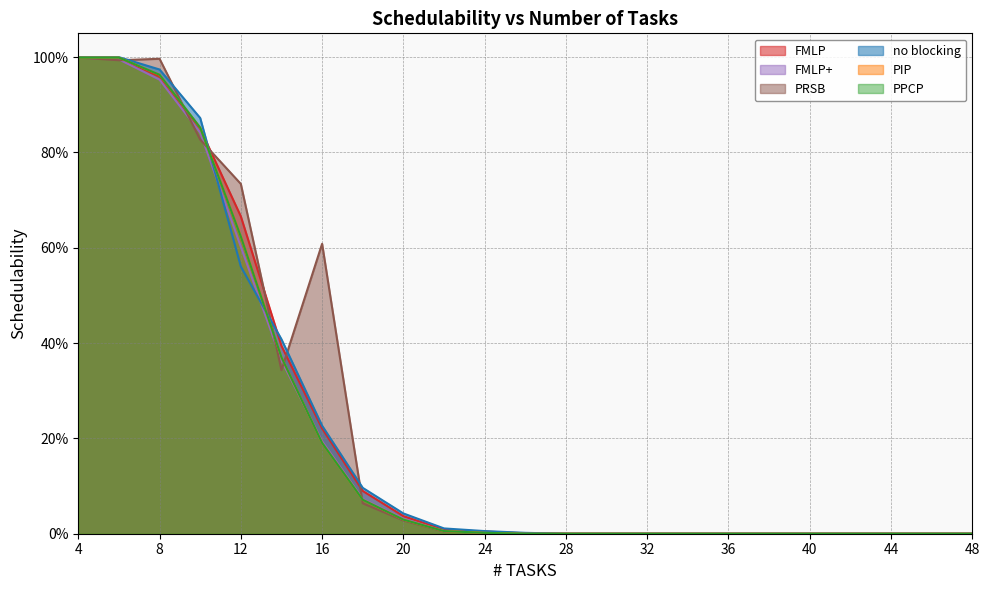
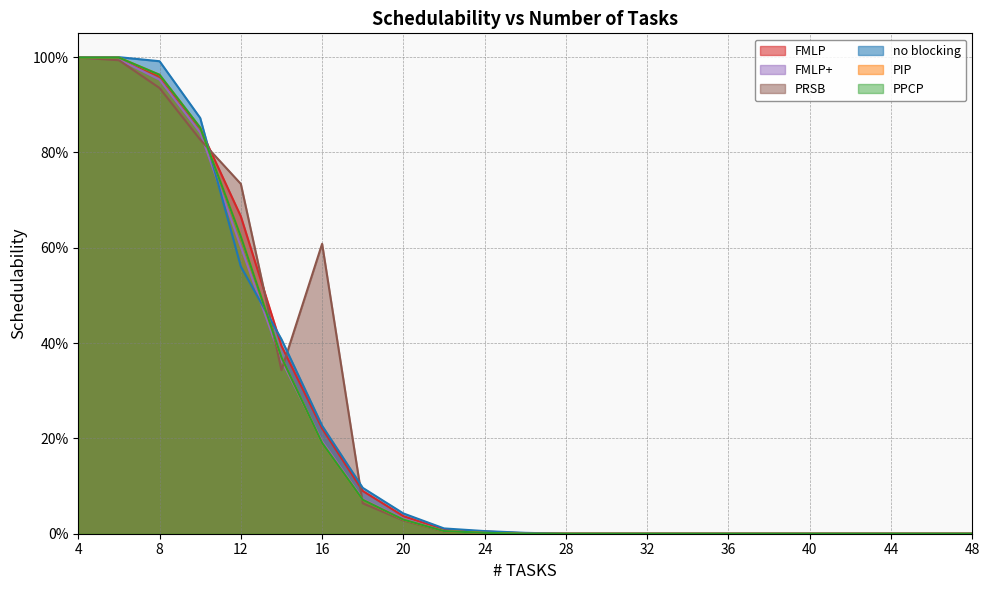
  {
    "FMLP": {
      "12": "67%",
      "16": "22%",
      "20": "4%"
    },
    "FMLP+": {
      "8": "95%",
      "12": "60%"
    },
    "PRSB": {
-     "8": "100%",
+     "8": "94%",
      "12": "73%",
      "16": "61%"
    },
    "no blocking": {
-     "8": "97%",
+     "8": "99%",
      "12": "56%",
      "16": "23%",
      "20": "4%"
    },
    "PPCP": {
      "12": "62%"
    }
  }
